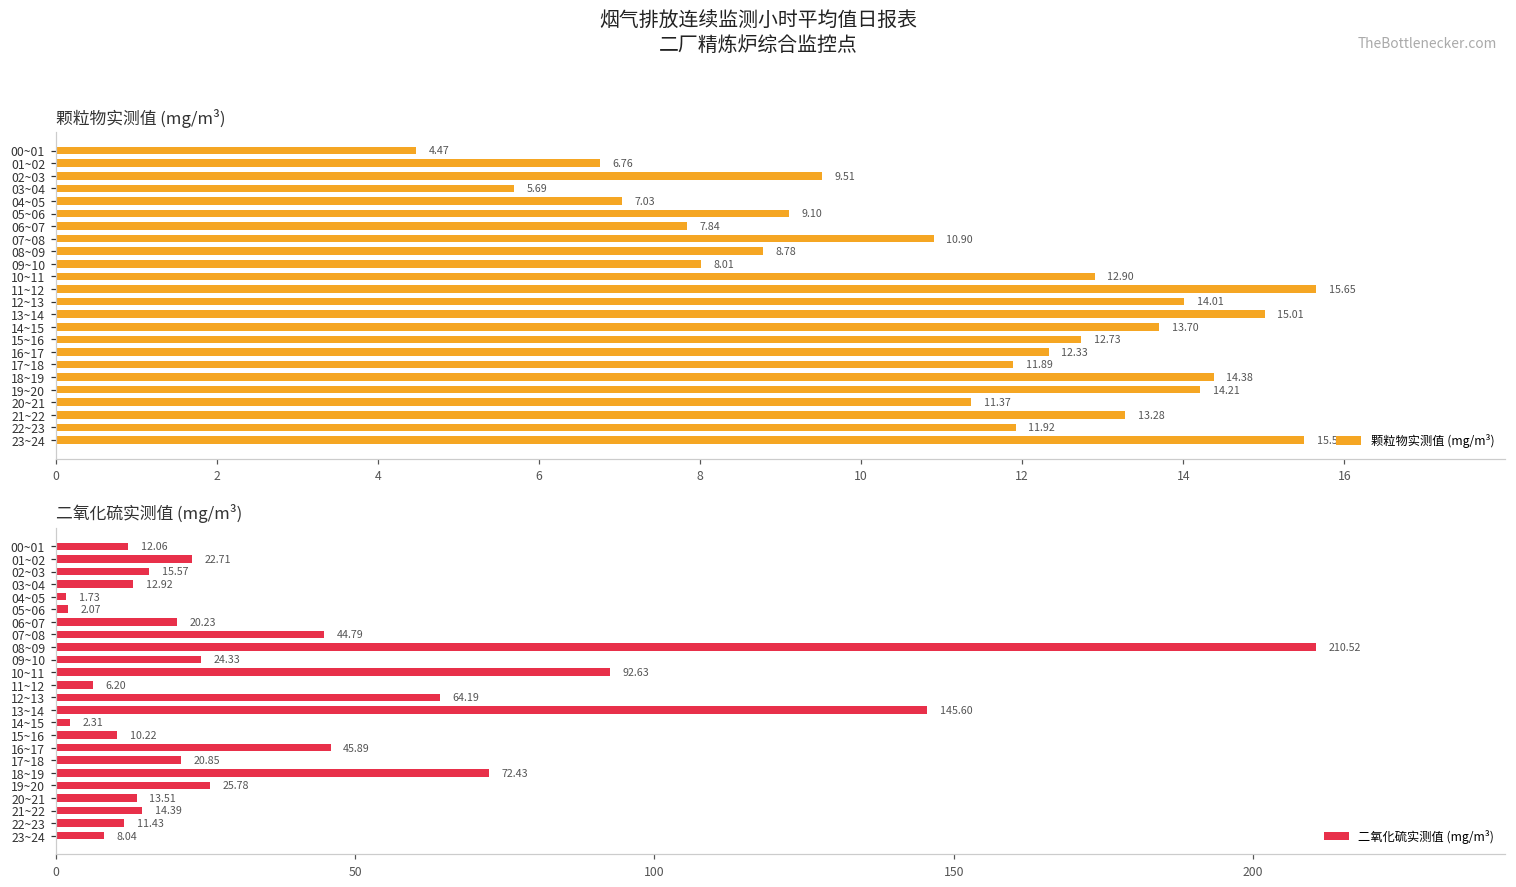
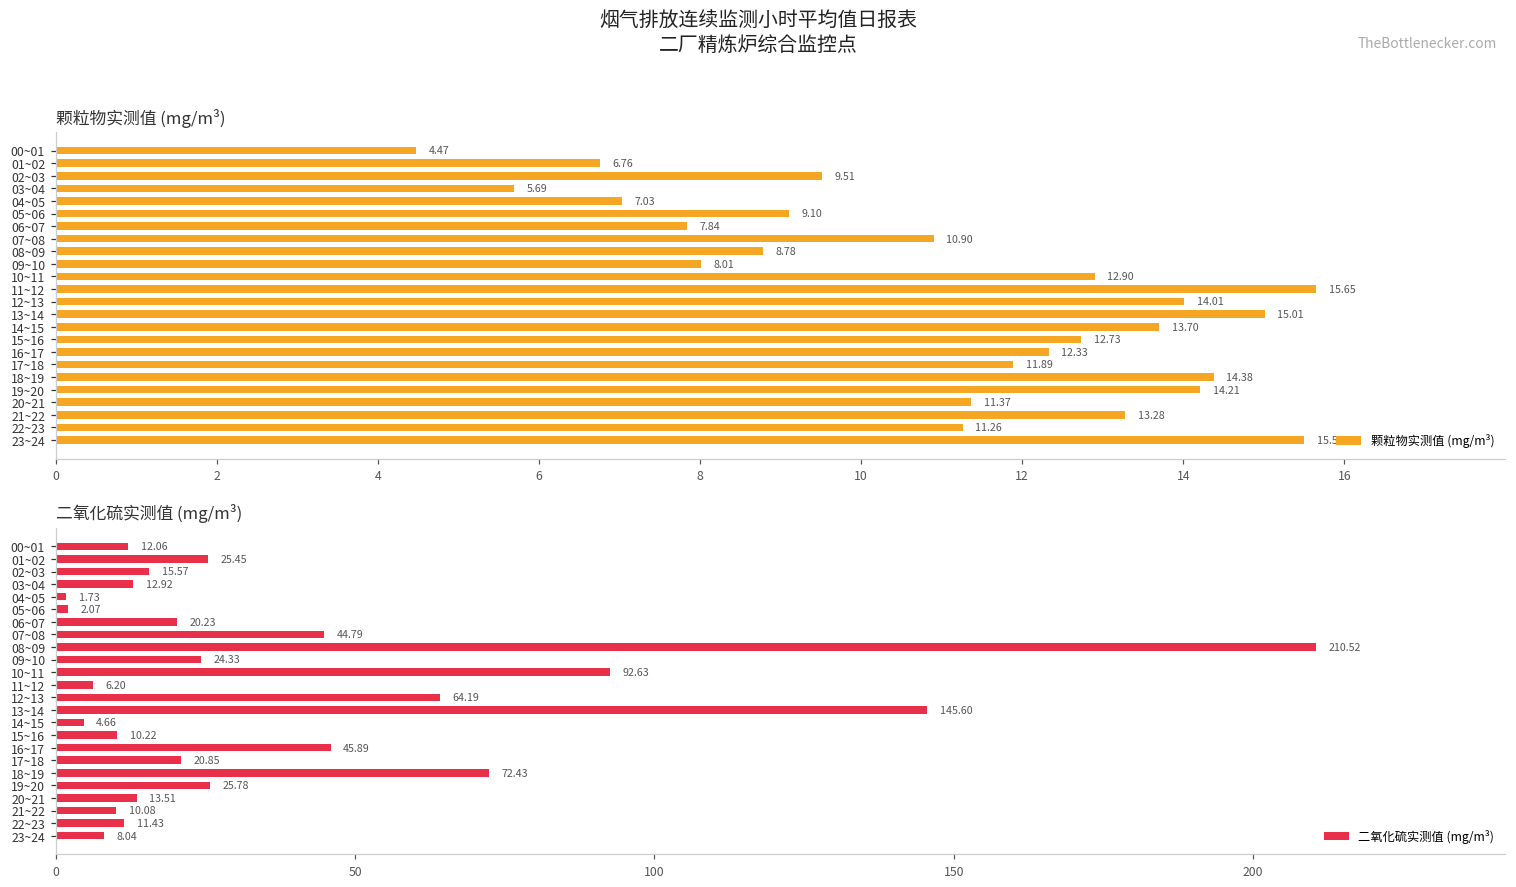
  {
    "颗粒物实测值 (mg/m³)": {
      "00~01": 4.47,
      "01~02": 6.76,
      "02~03": 9.51,
      "03~04": 5.69,
      "04~05": 7.03,
      "05~06": 9.10,
      "06~07": 7.84,
      "07~08": 10.90,
      "08~09": 8.78,
      "09~10": 8.01,
      "10~11": 12.90,
      "11~12": 15.65,
      "12~13": 14.01,
      "13~14": 15.01,
      "14~15": 13.70,
      "15~16": 12.73,
      "16~17": 12.33,
      "17~18": 11.89,
      "18~19": 14.38,
      "19~20": 14.21,
      "20~21": 11.37,
      "21~22": 13.28,
-     "22~23": 11.92,
+     "22~23": 11.26,
      "23~24": 15.50
    },
    "二氧化硫实测值 (mg/m³)": {
      "00~01": 12.06,
-     "01~02": 22.71,
+     "01~02": 25.45,
      "02~03": 15.57,
      "03~04": 12.92,
      "04~05": 1.73,
      "05~06": 2.07,
      "06~07": 20.23,
      "07~08": 44.79,
      "08~09": 210.52,
      "09~10": 24.33,
      "10~11": 92.63,
      "11~12": 6.20,
      "12~13": 64.19,
      "13~14": 145.60,
-     "14~15": 2.31,
+     "14~15": 4.66,
      "15~16": 10.22,
      "16~17": 45.89,
      "17~18": 20.85,
      "18~19": 72.43,
      "19~20": 25.78,
      "20~21": 13.51,
-     "21~22": 14.39,
+     "21~22": 10.08,
      "22~23": 11.43,
      "23~24": 8.04
    }
  }
